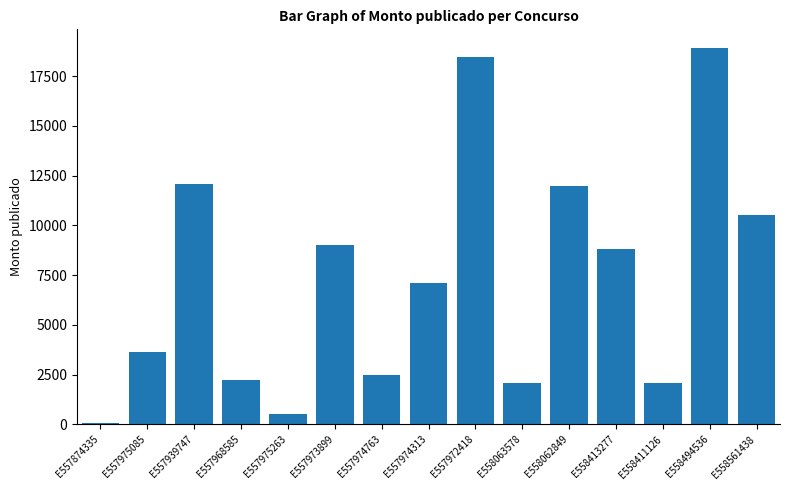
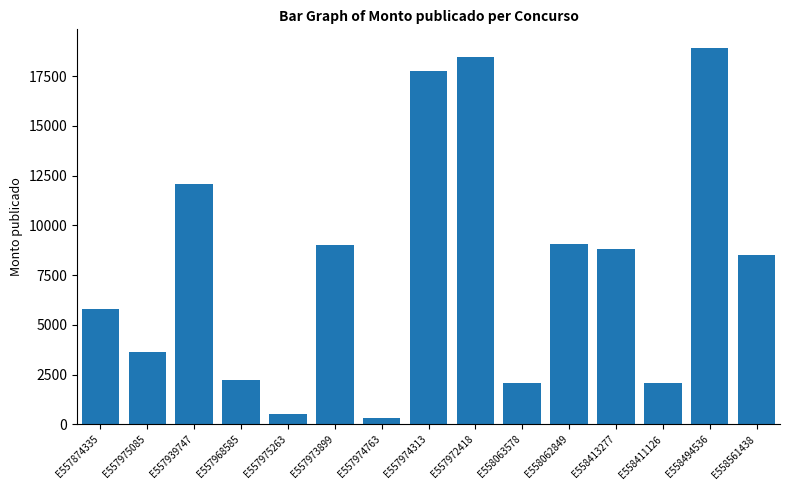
  {
-   "E557874335": 100,
+   "E557874335": 5800,
    "E557975085": 3600,
    "E557939747": 12100,
    "E557968585": 2300,
    "E557975263": 500,
    "E557973899": 9000,
-   "E557974763": 2500,
-   "E557974313": 7100,
+   "E557974763": 300,
+   "E557974313": 17800,
    "E557972418": 18500,
    "E558063578": 2100,
-   "E558062849": 12000,
+   "E558062849": 9000,
    "E558413277": 8800,
    "E558411126": 2100,
    "E558494536": 18900,
-   "E558561438": 10500
+   "E558561438": 8500
  }
